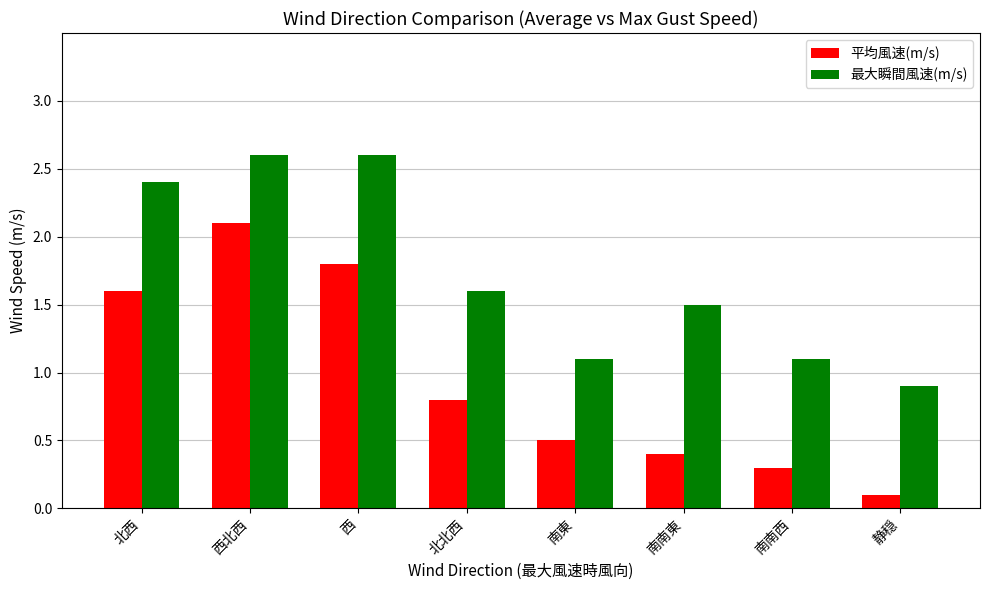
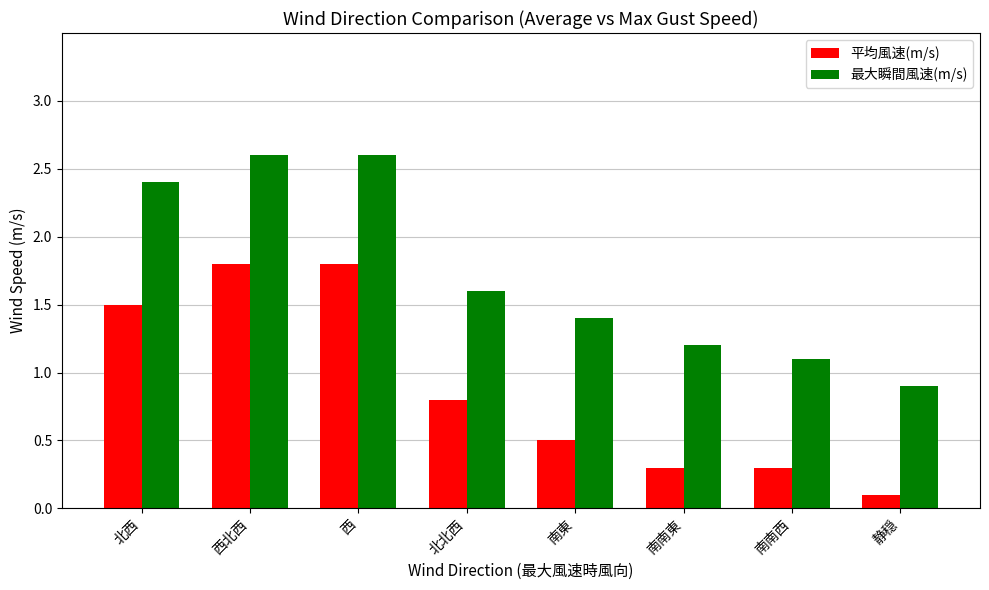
  {
    "平均風速(m/s)": {
-     "北西": 1.6,
-     "西北西": 2.1,
+     "北西": 1.5,
+     "西北西": 1.8,
      "西": 1.8,
      "北北西": 0.8,
      "南東": 0.5,
-     "南南東": 0.4,
+     "南南東": 0.3,
      "南南西": 0.3,
      "静穏": 0.1
    },
    "最大瞬間風速(m/s)": {
      "北西": 2.4,
      "西北西": 2.6,
      "西": 2.6,
      "北北西": 1.6,
-     "南東": 1.1,
-     "南南東": 1.5,
+     "南東": 1.4,
+     "南南東": 1.2,
      "南南西": 1.1,
      "静穏": 0.9
    }
  }
